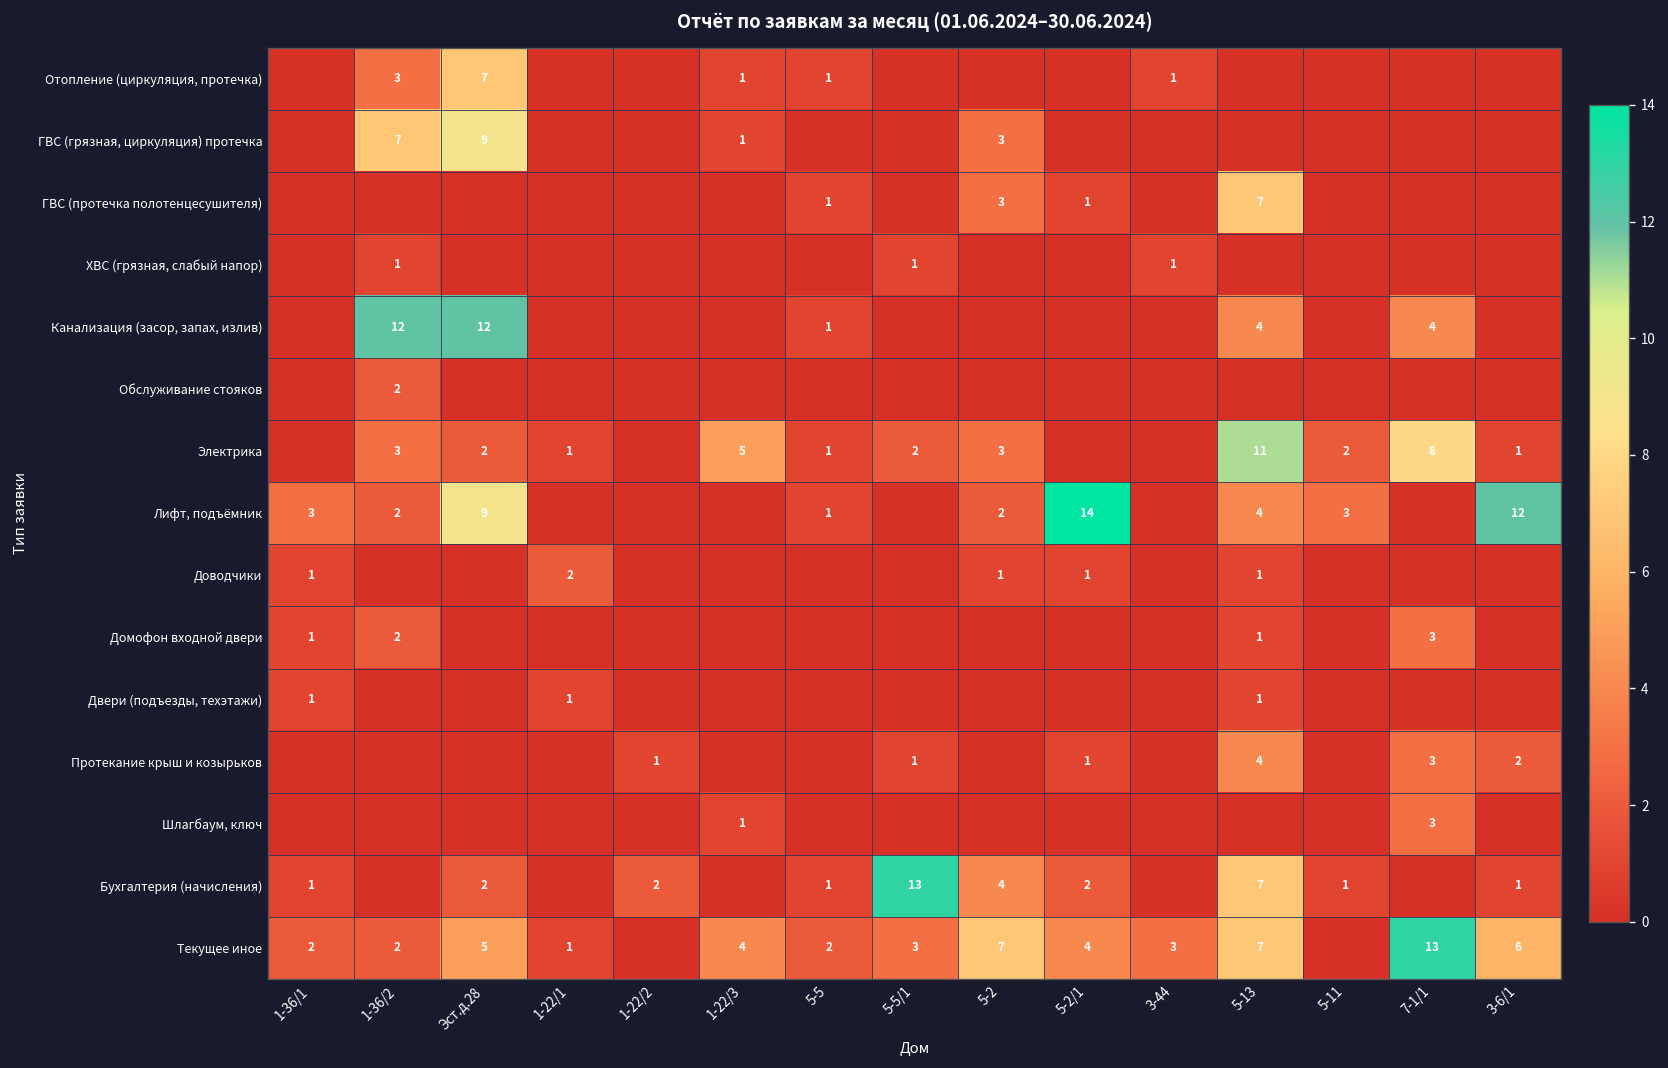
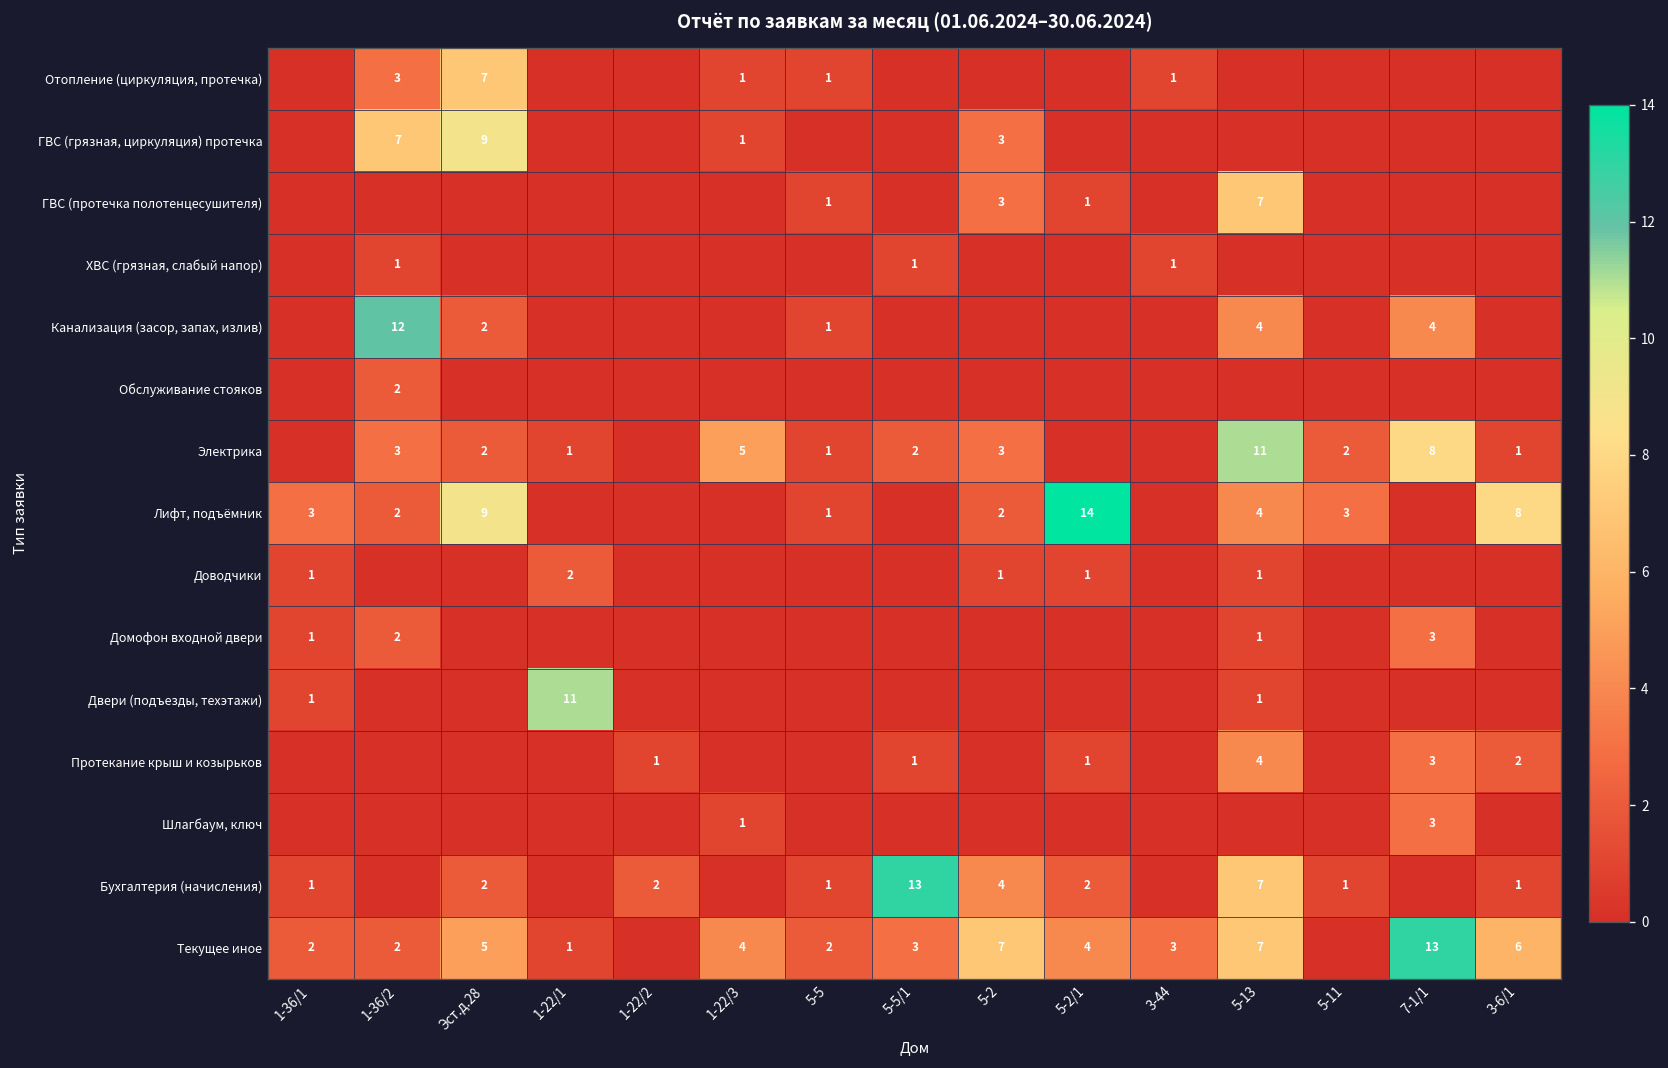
  {
    "Отопление (циркуляция, протечка)": {
      "1-36/2": 3,
      "Эст.д.28": 7,
      "1-22/3": 1,
      "5-5": 1,
      "3-44": 1
    },
    "ГВС (грязная, циркуляция) протечка": {
      "1-36/2": 7,
      "Эст.д.28": 9,
      "1-22/3": 1,
      "5-2": 3
    },
    "ГВС (протечка полотенцесушителя)": {
      "5-5": 1,
      "5-2": 3,
      "5-2/1": 1,
      "5-13": 7
    },
    "ХВС (грязная, слабый напор)": {
      "1-36/2": 1,
      "5-5/1": 1,
      "3-44": 1
    },
    "Канализация (засор, запах, излив)": {
      "1-36/2": 12,
-     "Эст.д.28": 12,
+     "Эст.д.28": 2,
      "5-5": 1,
      "5-13": 4,
      "7-1/1": 4
    },
    "Обслуживание стояков": {
      "1-36/2": 2
    },
    "Электрика": {
      "1-36/2": 3,
      "Эст.д.28": 2,
      "1-22/1": 1,
      "1-22/3": 5,
      "5-5": 1,
      "5-5/1": 2,
      "5-2": 3,
      "5-13": 11,
      "5-11": 2,
      "7-1/1": 8,
      "3-6/1": 1
    },
    "Лифт, подъёмник": {
      "1-36/1": 3,
      "1-36/2": 2,
      "Эст.д.28": 9,
      "5-5": 1,
      "5-2": 2,
      "5-2/1": 14,
      "5-13": 4,
      "5-11": 3,
-     "3-6/1": 12
+     "3-6/1": 8
    },
    "Доводчики": {
      "1-36/1": 1,
      "1-22/1": 2,
      "5-2": 1,
      "5-2/1": 1,
      "5-13": 1
    },
    "Домофон входной двери": {
      "1-36/1": 1,
      "1-36/2": 2,
      "5-13": 1,
      "7-1/1": 3
    },
    "Двери (подъезды, техэтажи)": {
      "1-36/1": 1,
-     "1-22/1": 1,
+     "1-22/1": 11,
      "5-13": 1
    },
    "Протекание крыш и козырьков": {
      "1-22/2": 1,
      "5-5/1": 1,
      "5-2/1": 1,
      "5-13": 4,
      "7-1/1": 3,
      "3-6/1": 2
    },
    "Шлагбаум, ключ": {
      "1-22/3": 1,
      "7-1/1": 3
    },
    "Бухгалтерия (начисления)": {
      "1-36/1": 1,
      "Эст.д.28": 2,
      "1-22/2": 2,
      "5-5": 1,
      "5-5/1": 13,
      "5-2": 4,
      "5-2/1": 2,
      "5-13": 7,
      "5-11": 1,
      "3-6/1": 1
    },
    "Текущее иное": {
      "1-36/1": 2,
      "1-36/2": 2,
      "Эст.д.28": 5,
      "1-22/1": 1,
      "1-22/3": 4,
      "5-5": 2,
      "5-5/1": 3,
      "5-2": 7,
      "5-2/1": 4,
      "3-44": 3,
      "5-13": 7,
      "7-1/1": 13,
      "3-6/1": 6
    }
  }
